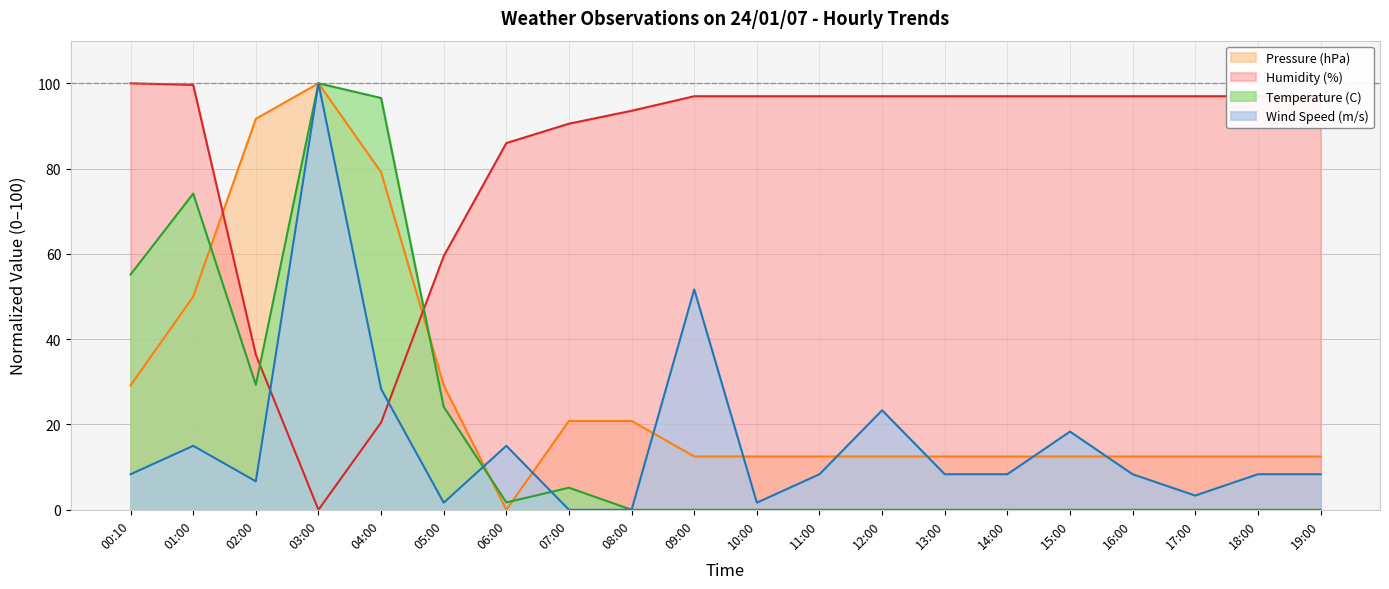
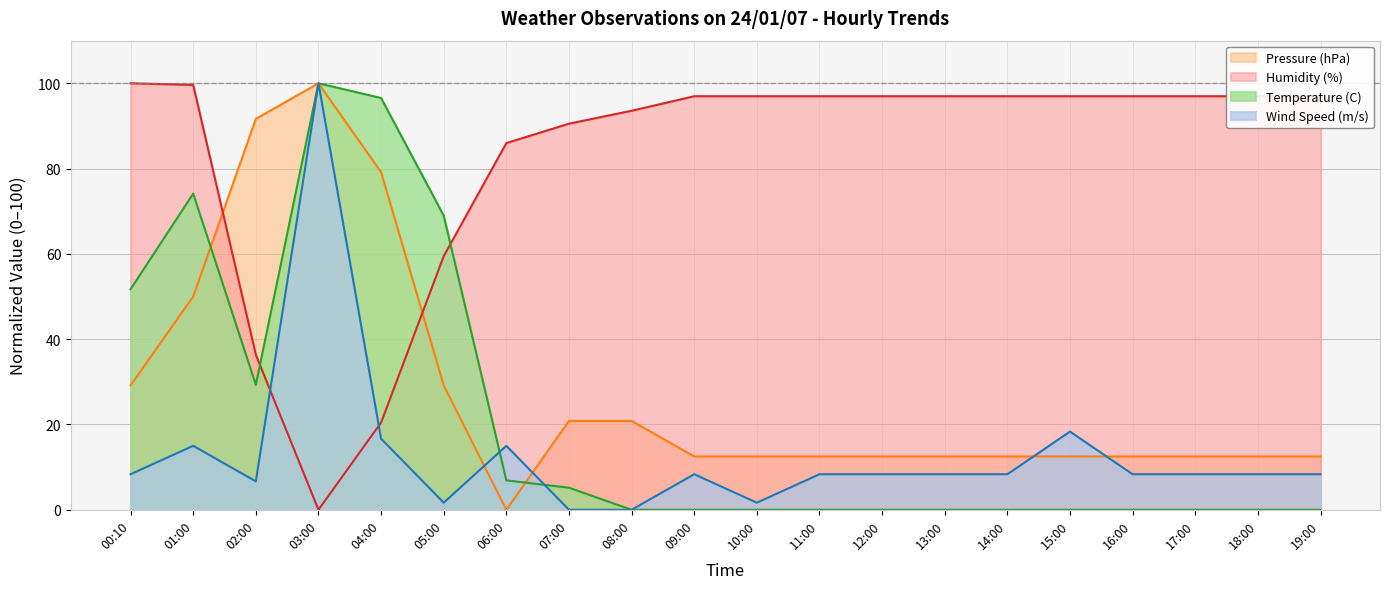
  {
    "Temperature (C)": {
-     "00:10": 55,
+     "00:10": 52,
      "01:00": 74,
      "02:00": 29,
      "04:00": 97,
-     "05:00": 24,
-     "06:00": 2,
+     "05:00": 69,
+     "06:00": 7,
      "07:00": 5,
      "09:00": 0,
      "10:00": 0,
      "11:00": 0,
      "12:00": 0,
      "13:00": 0,
      "14:00": 0,
      "15:00": 0,
      "16:00": 0,
      "17:00": 0,
      "18:00": 0,
      "19:00": 0
    },
    "Wind Speed (m/s)": {
      "00:10": 8,
      "01:00": 15,
      "02:00": 7,
-     "04:00": 28,
+     "04:00": 17,
      "05:00": 2,
      "06:00": 15,
      "07:00": 0,
-     "09:00": 52,
+     "09:00": 8,
      "10:00": 2,
      "11:00": 8,
-     "12:00": 23,
+     "12:00": 8,
      "13:00": 8,
      "14:00": 8,
      "15:00": 18,
      "16:00": 8,
-     "17:00": 3,
+     "17:00": 8,
      "18:00": 8,
      "19:00": 8
    }
  }
